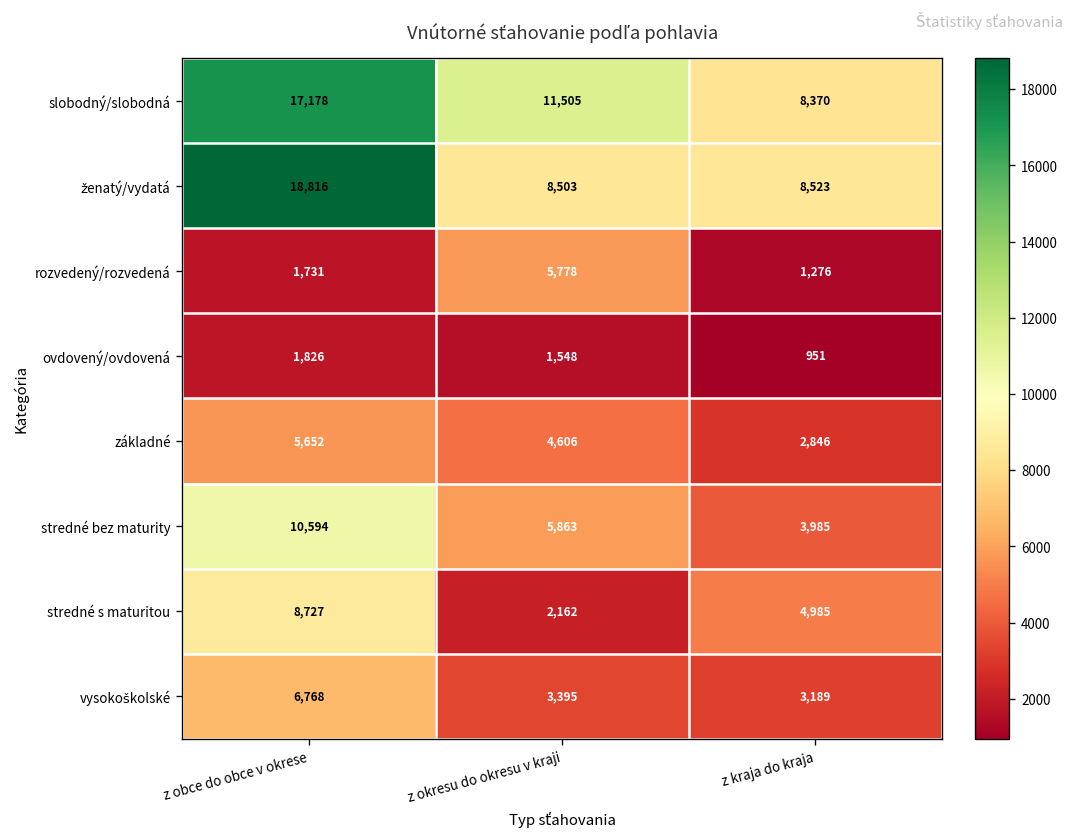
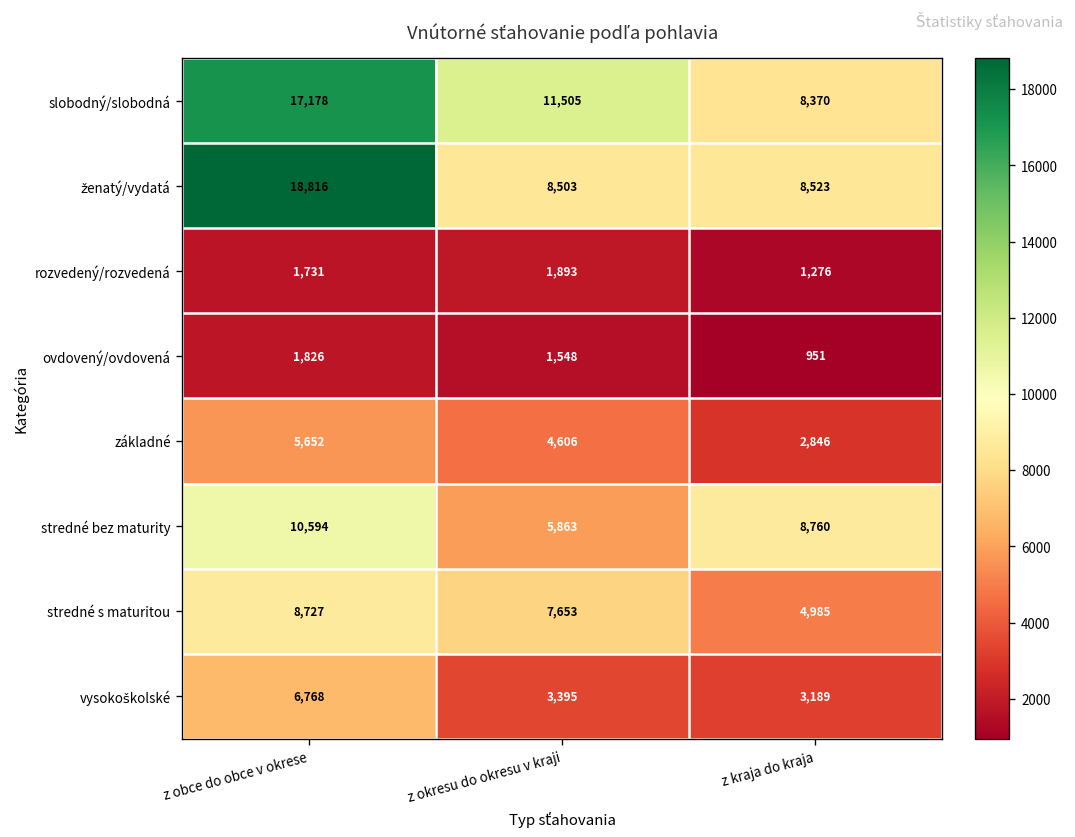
  {
    "slobodný/slobodná": {
      "z obce do obce v okrese": "17,178",
      "z okresu do okresu v kraji": "11,505",
      "z kraja do kraja": "8,370"
    },
    "ženatý/vydatá": {
      "z obce do obce v okrese": "18,816",
      "z okresu do okresu v kraji": "8,503",
      "z kraja do kraja": "8,523"
    },
    "rozvedený/rozvedená": {
      "z obce do obce v okrese": "1,731",
-     "z okresu do okresu v kraji": "5,778",
+     "z okresu do okresu v kraji": "1,893",
      "z kraja do kraja": "1,276"
    },
    "ovdovený/ovdovená": {
      "z obce do obce v okrese": "1,826",
      "z okresu do okresu v kraji": "1,548",
      "z kraja do kraja": "951"
    },
    "základné": {
      "z obce do obce v okrese": "5,652",
      "z okresu do okresu v kraji": "4,606",
      "z kraja do kraja": "2,846"
    },
    "stredné bez maturity": {
      "z obce do obce v okrese": "10,594",
      "z okresu do okresu v kraji": "5,863",
-     "z kraja do kraja": "3,985"
+     "z kraja do kraja": "8,760"
    },
    "stredné s maturitou": {
      "z obce do obce v okrese": "8,727",
-     "z okresu do okresu v kraji": "2,162",
+     "z okresu do okresu v kraji": "7,653",
      "z kraja do kraja": "4,985"
    },
    "vysokoškolské": {
      "z obce do obce v okrese": "6,768",
      "z okresu do okresu v kraji": "3,395",
      "z kraja do kraja": "3,189"
    }
  }
